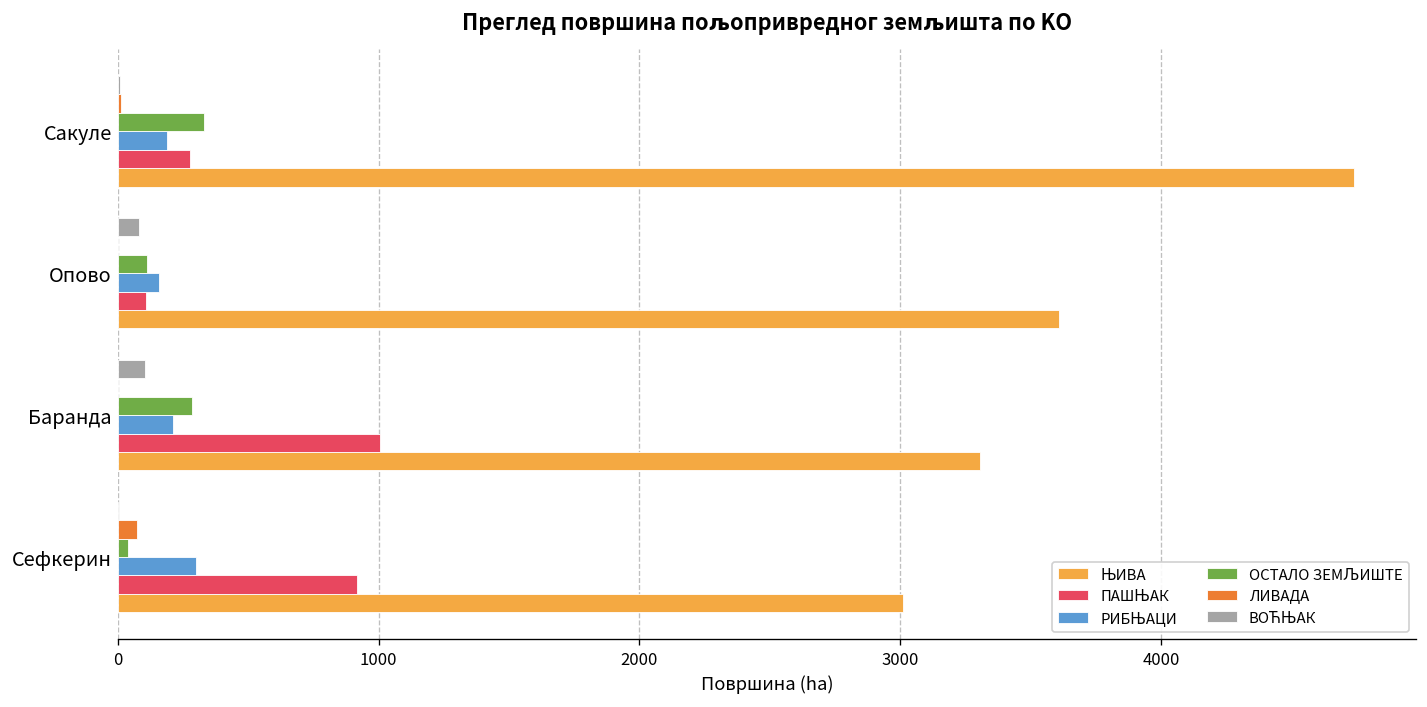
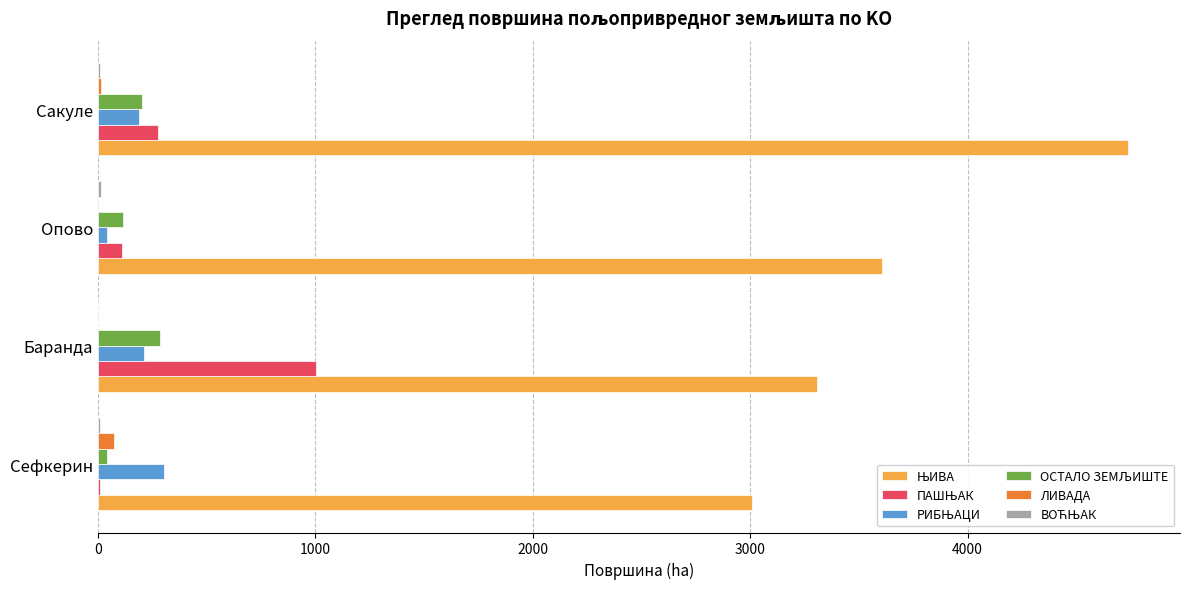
  {
    "ПАШЊАК": {
      "Сакуле": 280,
      "Опово": 110,
      "Баранда": 1000,
-     "Сефкерин": 920
+     "Сефкерин": 10
    },
    "РИБЊАЦИ": {
      "Сакуле": 190,
-     "Опово": 160,
+     "Опово": 40,
      "Баранда": 210,
      "Сефкерин": 300
    },
    "ОСТАЛО ЗЕМЉИШТЕ": {
-     "Сакуле": 330,
+     "Сакуле": 200,
      "Опово": 110,
      "Баранда": 290,
      "Сефкерин": 40
    },
    "ВОЋЊАК": {
-     "Опово": 80,
-     "Баранда": 100
+     "Опово": 10,
+     "Баранда": 0
    }
  }
